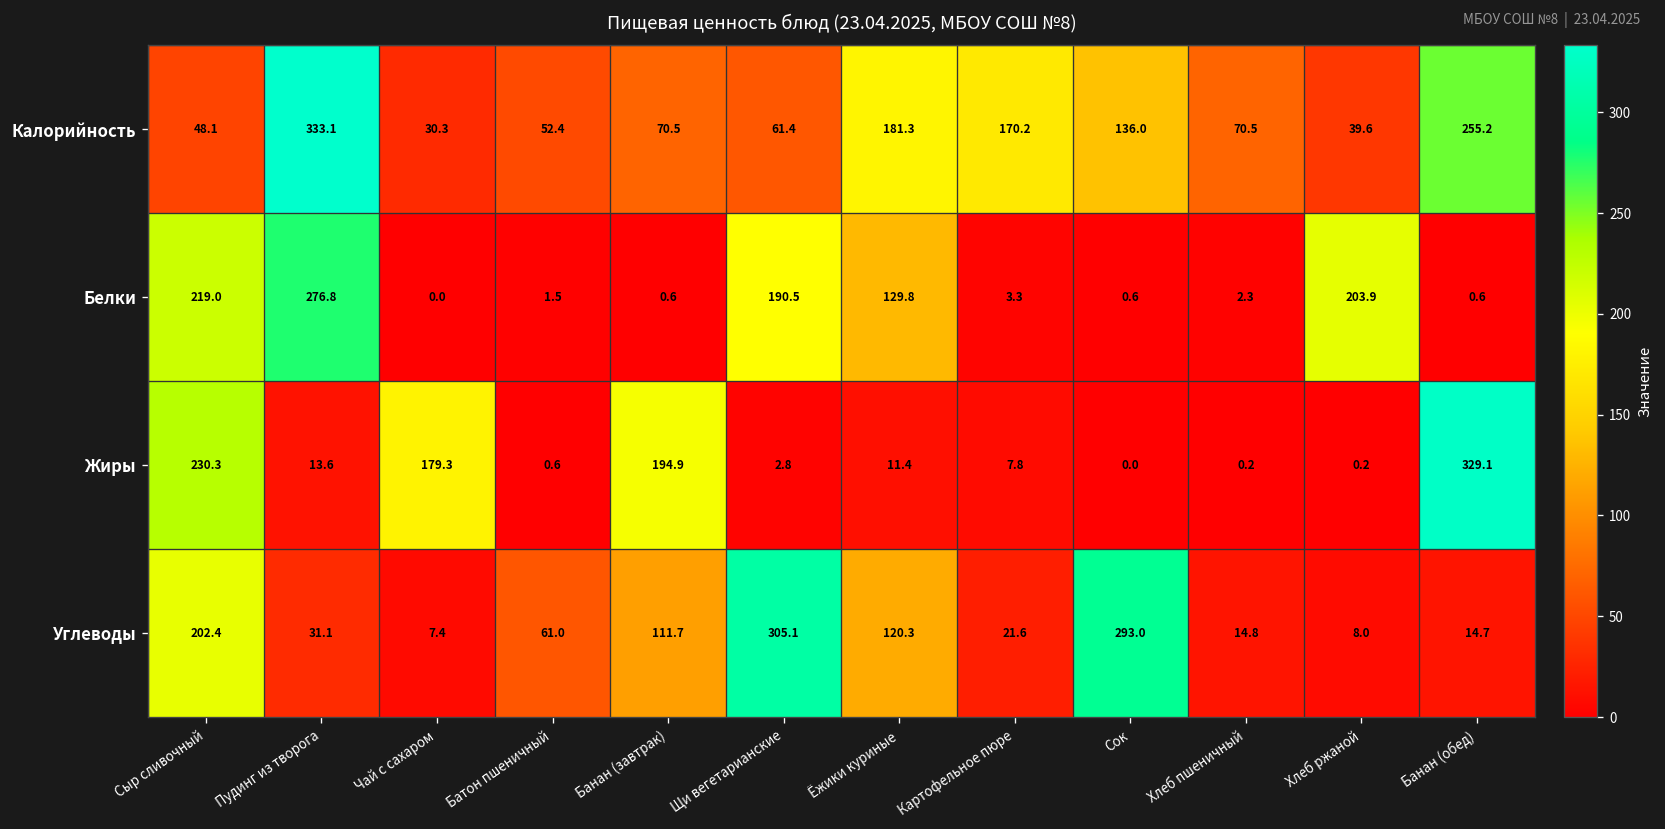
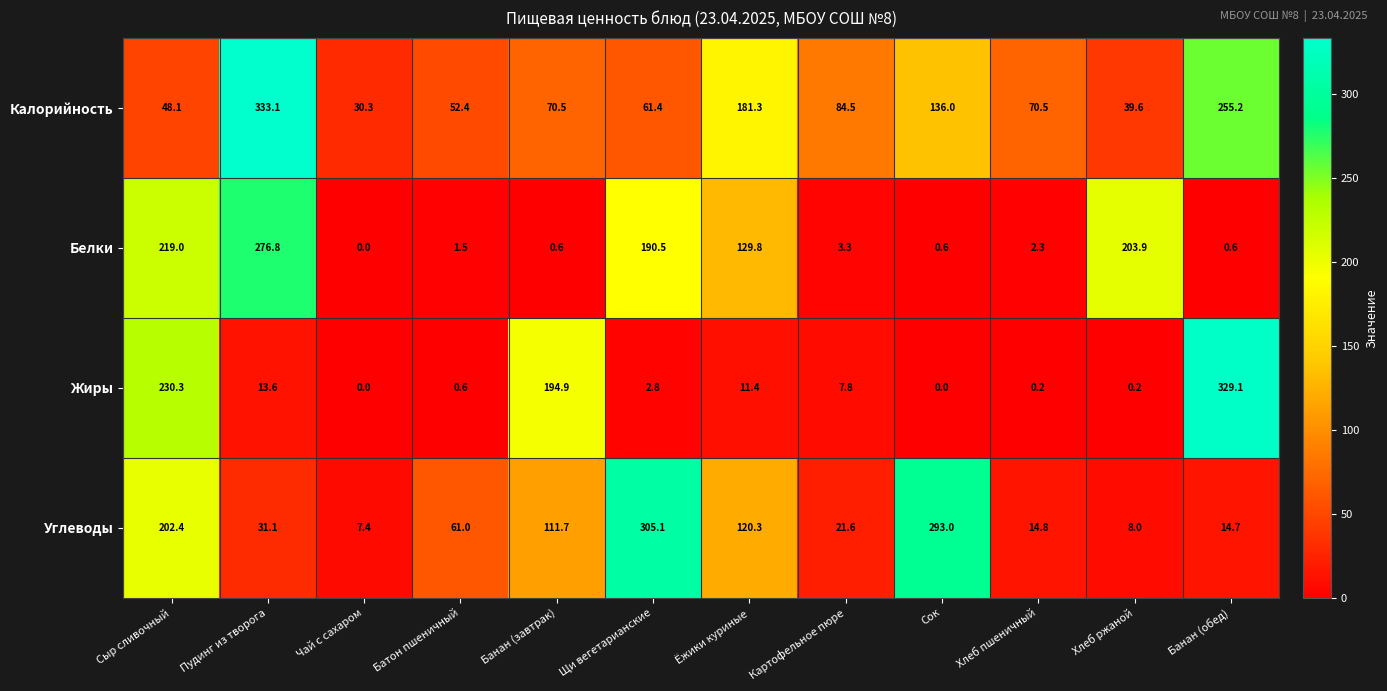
  {
    "Калорийность": {
      "Сыр сливочный": 48.1,
      "Пудинг из творога": 333.1,
      "Чай с сахаром": 30.3,
      "Батон пшеничный": 52.4,
      "Банан (завтрак)": 70.5,
      "Щи вегетарианские": 61.4,
      "Ёжики куриные": 181.3,
-     "Картофельное пюре": 170.2,
+     "Картофельное пюре": 84.5,
      "Сок": 136.0,
      "Хлеб пшеничный": 70.5,
      "Хлеб ржаной": 39.6,
      "Банан (обед)": 255.2
    },
    "Белки": {
      "Сыр сливочный": 219.0,
      "Пудинг из творога": 276.8,
      "Чай с сахаром": 0.0,
      "Батон пшеничный": 1.5,
      "Банан (завтрак)": 0.6,
      "Щи вегетарианские": 190.5,
      "Ёжики куриные": 129.8,
      "Картофельное пюре": 3.3,
      "Сок": 0.6,
      "Хлеб пшеничный": 2.3,
      "Хлеб ржаной": 203.9,
      "Банан (обед)": 0.6
    },
    "Жиры": {
      "Сыр сливочный": 230.3,
      "Пудинг из творога": 13.6,
-     "Чай с сахаром": 179.3,
+     "Чай с сахаром": 0.0,
      "Батон пшеничный": 0.6,
      "Банан (завтрак)": 194.9,
      "Щи вегетарианские": 2.8,
      "Ёжики куриные": 11.4,
      "Картофельное пюре": 7.8,
      "Сок": 0.0,
      "Хлеб пшеничный": 0.2,
      "Хлеб ржаной": 0.2,
      "Банан (обед)": 329.1
    },
    "Углеводы": {
      "Сыр сливочный": 202.4,
      "Пудинг из творога": 31.1,
      "Чай с сахаром": 7.4,
      "Батон пшеничный": 61.0,
      "Банан (завтрак)": 111.7,
      "Щи вегетарианские": 305.1,
      "Ёжики куриные": 120.3,
      "Картофельное пюре": 21.6,
      "Сок": 293.0,
      "Хлеб пшеничный": 14.8,
      "Хлеб ржаной": 8.0,
      "Банан (обед)": 14.7
    }
  }
